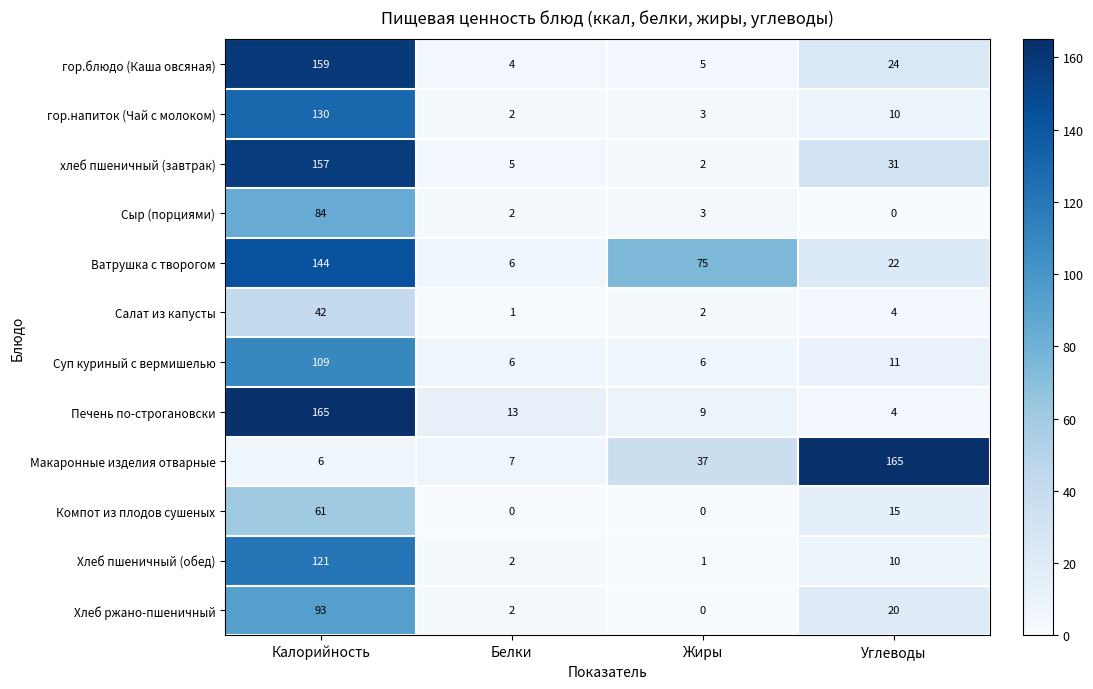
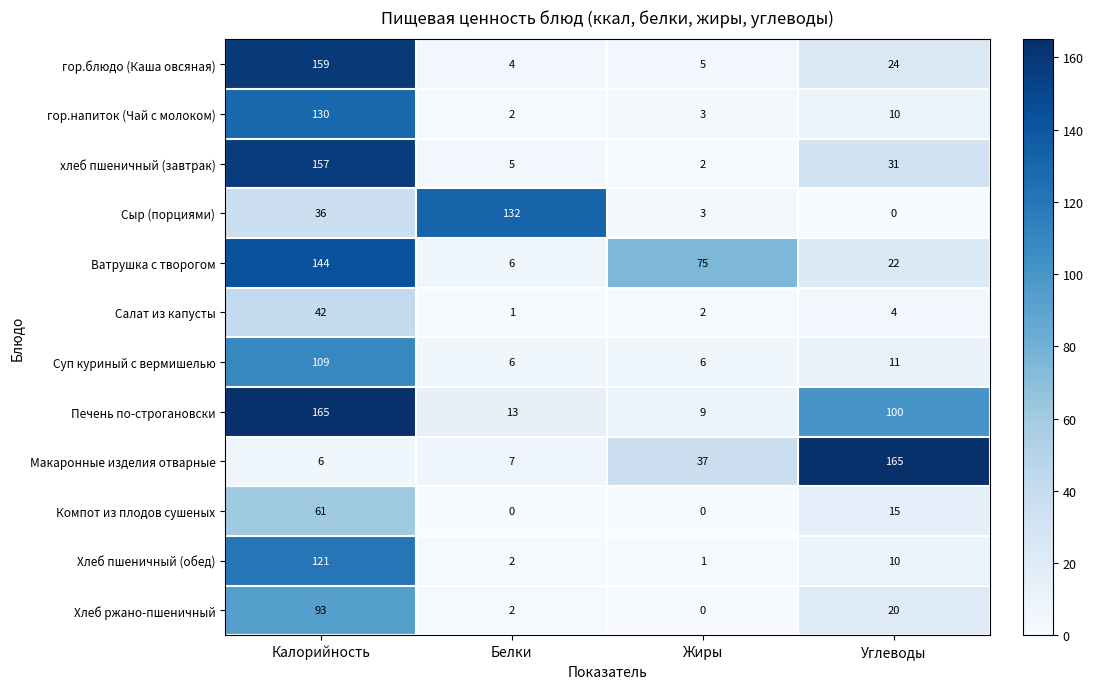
  {
    "гор.блюдо (Каша овсяная)": {
      "Калорийность": 159,
      "Белки": 4,
      "Жиры": 5,
      "Углеводы": 24
    },
    "гор.напиток (Чай с молоком)": {
      "Калорийность": 130,
      "Белки": 2,
      "Жиры": 3,
      "Углеводы": 10
    },
    "хлеб пшеничный (завтрак)": {
      "Калорийность": 157,
      "Белки": 5,
      "Жиры": 2,
      "Углеводы": 31
    },
    "Сыр (порциями)": {
-     "Калорийность": 84,
-     "Белки": 2,
+     "Калорийность": 36,
+     "Белки": 132,
      "Жиры": 3,
      "Углеводы": 0
    },
    "Ватрушка с творогом": {
      "Калорийность": 144,
      "Белки": 6,
      "Жиры": 75,
      "Углеводы": 22
    },
    "Салат из капусты": {
      "Калорийность": 42,
      "Белки": 1,
      "Жиры": 2,
      "Углеводы": 4
    },
    "Суп куриный с вермишелью": {
      "Калорийность": 109,
      "Белки": 6,
      "Жиры": 6,
      "Углеводы": 11
    },
    "Печень по-строгановски": {
      "Калорийность": 165,
      "Белки": 13,
      "Жиры": 9,
-     "Углеводы": 4
+     "Углеводы": 100
    },
    "Макаронные изделия отварные": {
      "Калорийность": 6,
      "Белки": 7,
      "Жиры": 37,
      "Углеводы": 165
    },
    "Компот из плодов сушеных": {
      "Калорийность": 61,
      "Белки": 0,
      "Жиры": 0,
      "Углеводы": 15
    },
    "Хлеб пшеничный (обед)": {
      "Калорийность": 121,
      "Белки": 2,
      "Жиры": 1,
      "Углеводы": 10
    },
    "Хлеб ржано-пшеничный": {
      "Калорийность": 93,
      "Белки": 2,
      "Жиры": 0,
      "Углеводы": 20
    }
  }
